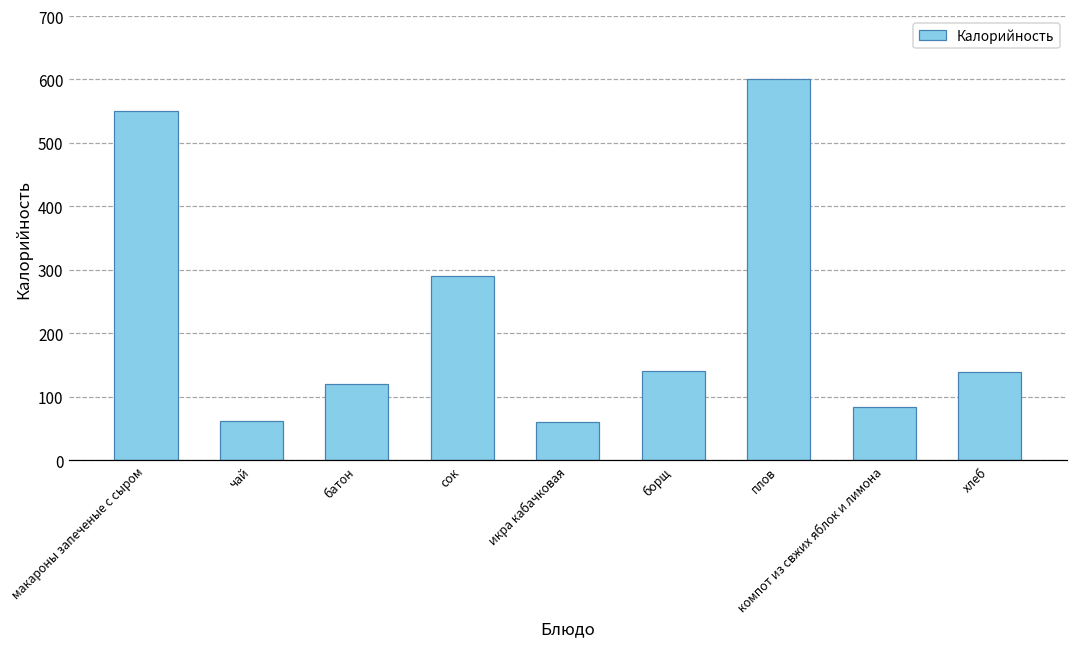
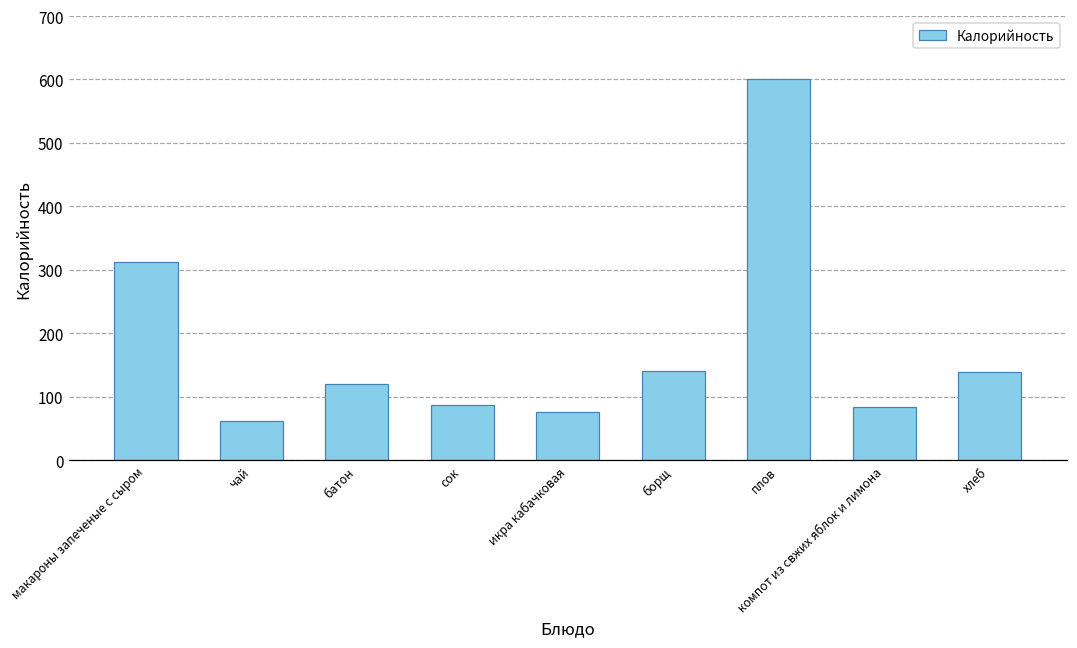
  {
-   "макароны запеченые с сыром": 550,
+   "макароны запеченые с сыром": 310,
    "чай": 60,
    "батон": 120,
-   "сок": 290,
-   "икра кабачковая": 60,
+   "сок": 90,
+   "икра кабачковая": 80,
    "борщ": 140,
    "плов": 600,
    "компот из свжих яблок и лимона": 80,
    "хлеб": 140
  }
